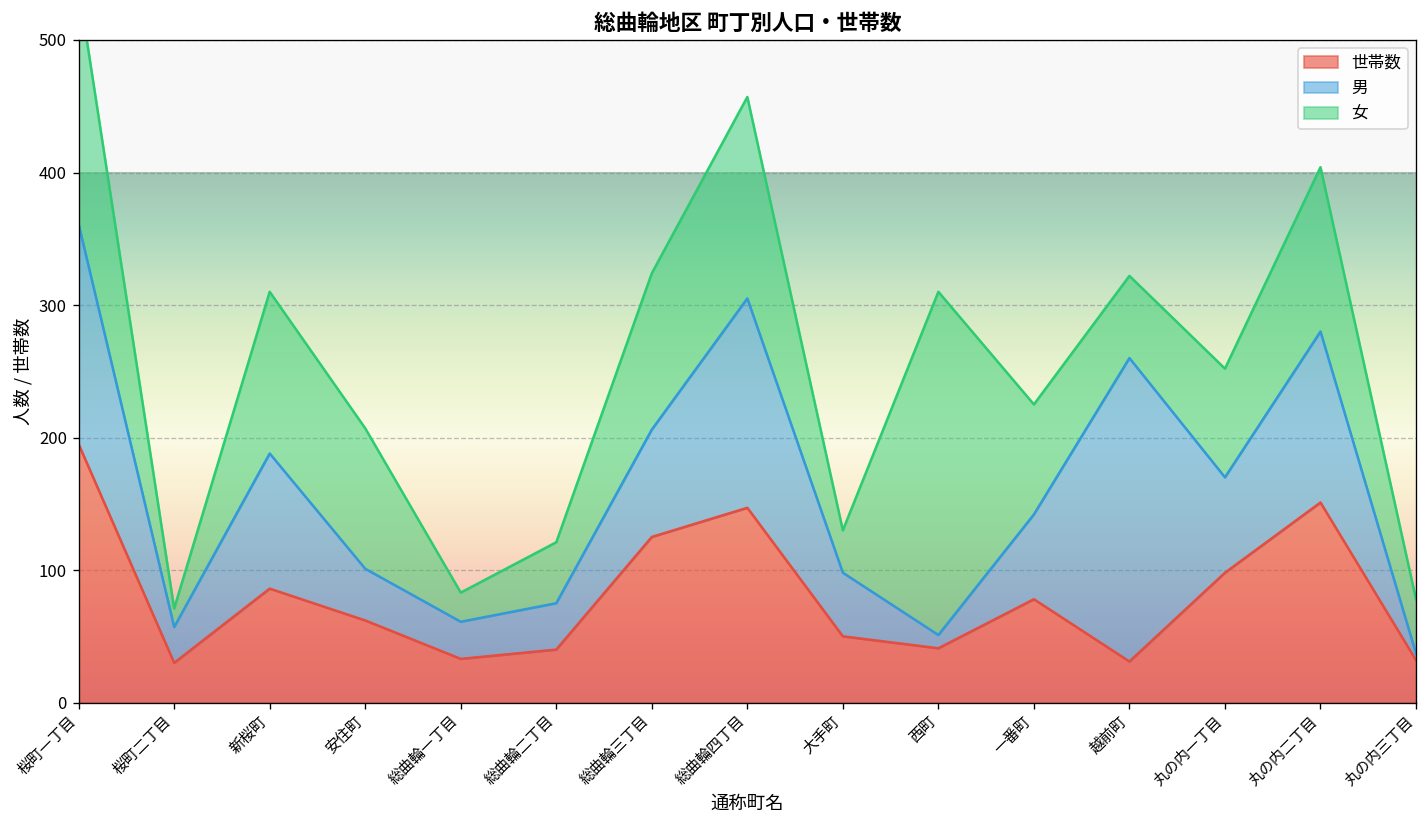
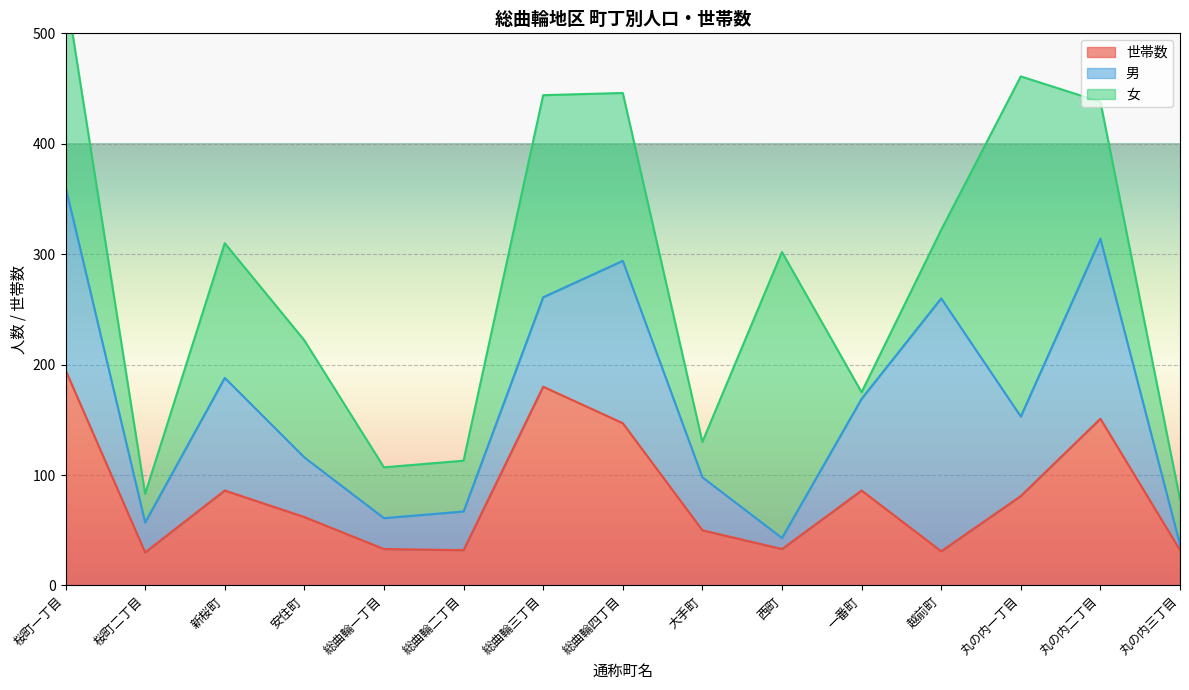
  {
    "世帯数": {
      "桜町一丁目": 195,
      "桜町二丁目": 30,
      "新桜町": 86,
      "安住町": 62,
      "総曲輪一丁目": 33,
-     "総曲輪二丁目": 40,
-     "総曲輪三丁目": 125,
+     "総曲輪二丁目": 32,
+     "総曲輪三丁目": 180,
      "総曲輪四丁目": 147,
      "大手町": 50,
-     "西町": 41,
-     "一番町": 78,
+     "西町": 33,
+     "一番町": 86,
      "越前町": 31,
-     "丸の内一丁目": 98,
+     "丸の内一丁目": 81,
      "丸の内二丁目": 151,
      "丸の内三丁目": 32
    },
    "男": {
      "桜町一丁目": 166,
      "桜町二丁目": 27,
      "新桜町": 102,
-     "安住町": 39,
+     "安住町": 54,
      "総曲輪一丁目": 28,
      "総曲輪二丁目": 35,
      "総曲輪三丁目": 81,
-     "総曲輪四丁目": 158,
+     "総曲輪四丁目": 147,
      "大手町": 48,
      "西町": 10,
-     "一番町": 64,
+     "一番町": 83,
      "越前町": 229,
      "丸の内一丁目": 72,
-     "丸の内二丁目": 129,
+     "丸の内二丁目": 163,
      "丸の内三丁目": 5
    },
    "女": {
-     "桜町二丁目": 14,
+     "桜町二丁目": 26,
      "新桜町": 122,
      "安住町": 106,
-     "総曲輪一丁目": 22,
+     "総曲輪一丁目": 46,
      "総曲輪二丁目": 46,
-     "総曲輪三丁目": 118,
+     "総曲輪三丁目": 183,
      "総曲輪四丁目": 152,
      "大手町": 32,
      "西町": 259,
-     "一番町": 83,
+     "一番町": 6,
      "越前町": 62,
-     "丸の内一丁目": 82,
+     "丸の内一丁目": 308,
      "丸の内三丁目": 41
    }
  }
